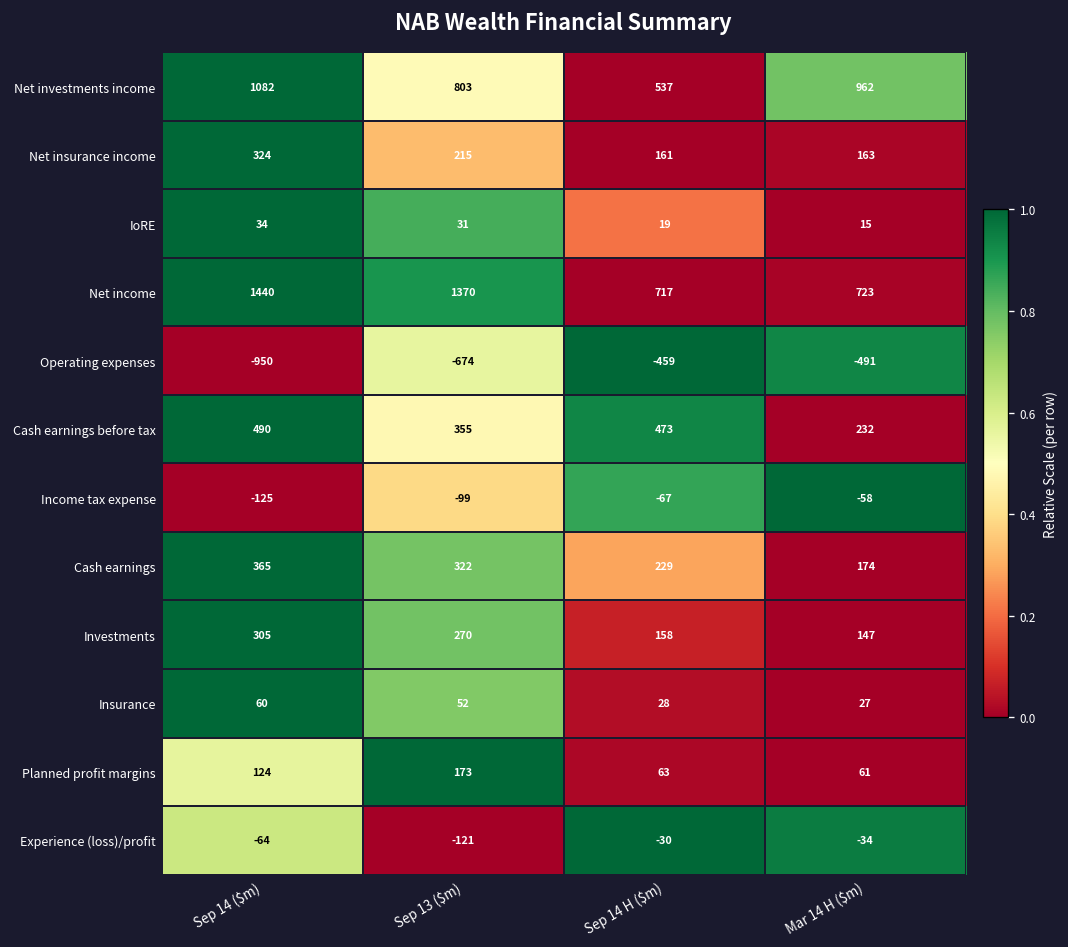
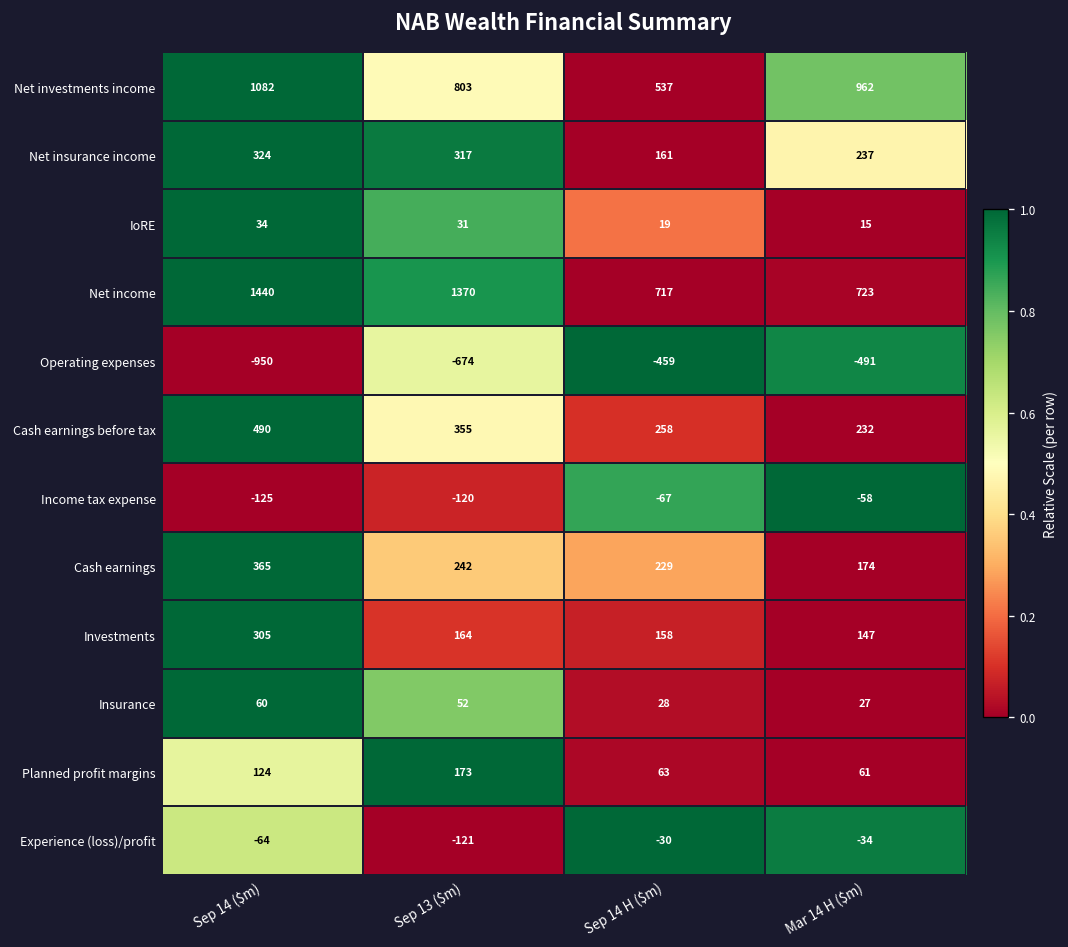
  {
    "Net investments income": {
      "Sep 14 ($m)": 1082,
      "Sep 13 ($m)": 803,
      "Sep 14 H ($m)": 537,
      "Mar 14 H ($m)": 962
    },
    "Net insurance income": {
      "Sep 14 ($m)": 324,
-     "Sep 13 ($m)": 215,
+     "Sep 13 ($m)": 317,
      "Sep 14 H ($m)": 161,
-     "Mar 14 H ($m)": 163
+     "Mar 14 H ($m)": 237
    },
    "IoRE": {
      "Sep 14 ($m)": 34,
      "Sep 13 ($m)": 31,
      "Sep 14 H ($m)": 19,
      "Mar 14 H ($m)": 15
    },
    "Net income": {
      "Sep 14 ($m)": 1440,
      "Sep 13 ($m)": 1370,
      "Sep 14 H ($m)": 717,
      "Mar 14 H ($m)": 723
    },
    "Operating expenses": {
      "Sep 14 ($m)": -950,
      "Sep 13 ($m)": -674,
      "Sep 14 H ($m)": -459,
      "Mar 14 H ($m)": -491
    },
    "Cash earnings before tax": {
      "Sep 14 ($m)": 490,
      "Sep 13 ($m)": 355,
-     "Sep 14 H ($m)": 473,
+     "Sep 14 H ($m)": 258,
      "Mar 14 H ($m)": 232
    },
    "Income tax expense": {
      "Sep 14 ($m)": -125,
-     "Sep 13 ($m)": -99,
+     "Sep 13 ($m)": -120,
      "Sep 14 H ($m)": -67,
      "Mar 14 H ($m)": -58
    },
    "Cash earnings": {
      "Sep 14 ($m)": 365,
-     "Sep 13 ($m)": 322,
+     "Sep 13 ($m)": 242,
      "Sep 14 H ($m)": 229,
      "Mar 14 H ($m)": 174
    },
    "Investments": {
      "Sep 14 ($m)": 305,
-     "Sep 13 ($m)": 270,
+     "Sep 13 ($m)": 164,
      "Sep 14 H ($m)": 158,
      "Mar 14 H ($m)": 147
    },
    "Insurance": {
      "Sep 14 ($m)": 60,
      "Sep 13 ($m)": 52,
      "Sep 14 H ($m)": 28,
      "Mar 14 H ($m)": 27
    },
    "Planned profit margins": {
      "Sep 14 ($m)": 124,
      "Sep 13 ($m)": 173,
      "Sep 14 H ($m)": 63,
      "Mar 14 H ($m)": 61
    },
    "Experience (loss)/profit": {
      "Sep 14 ($m)": -64,
      "Sep 13 ($m)": -121,
      "Sep 14 H ($m)": -30,
      "Mar 14 H ($m)": -34
    }
  }
